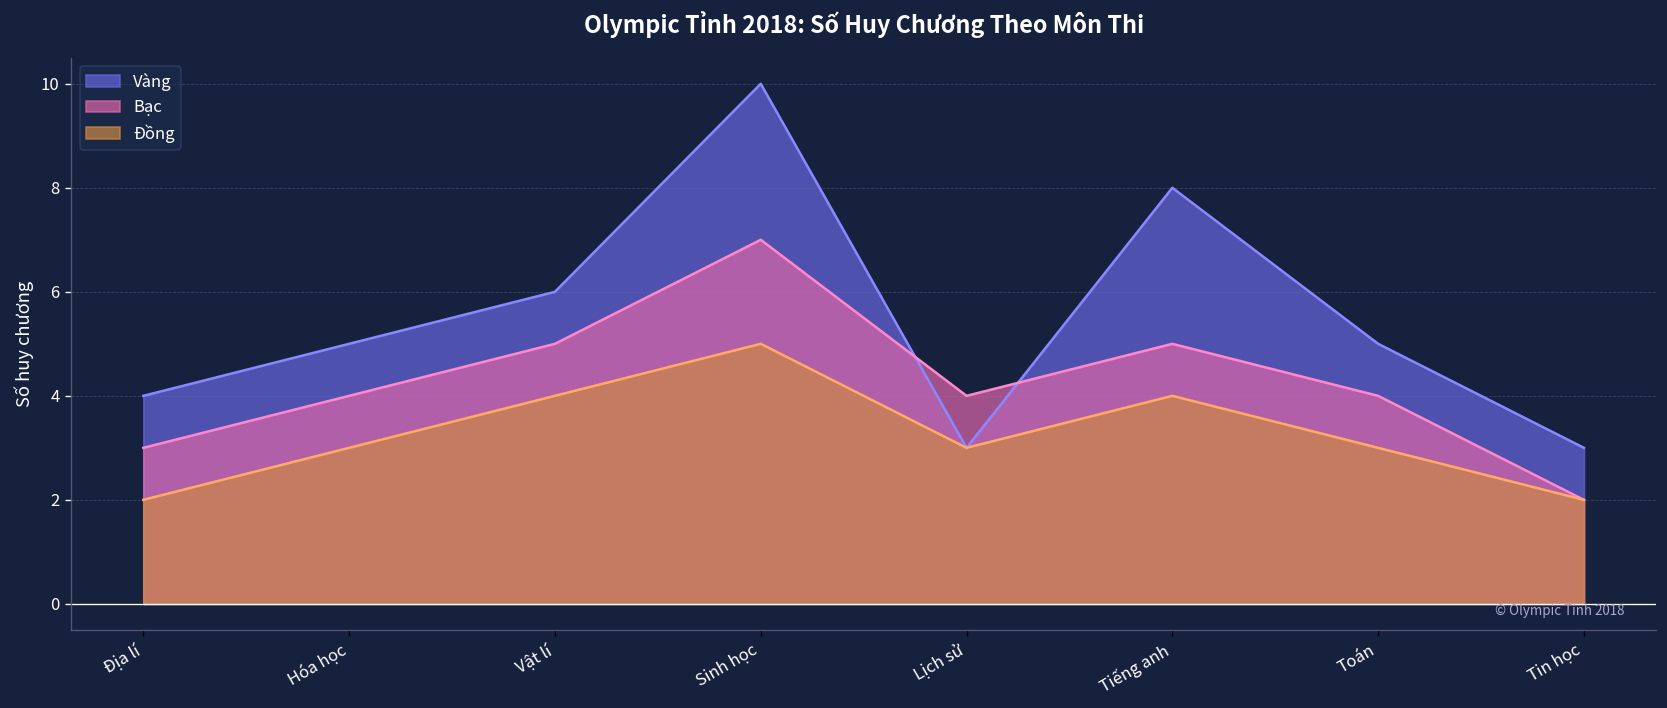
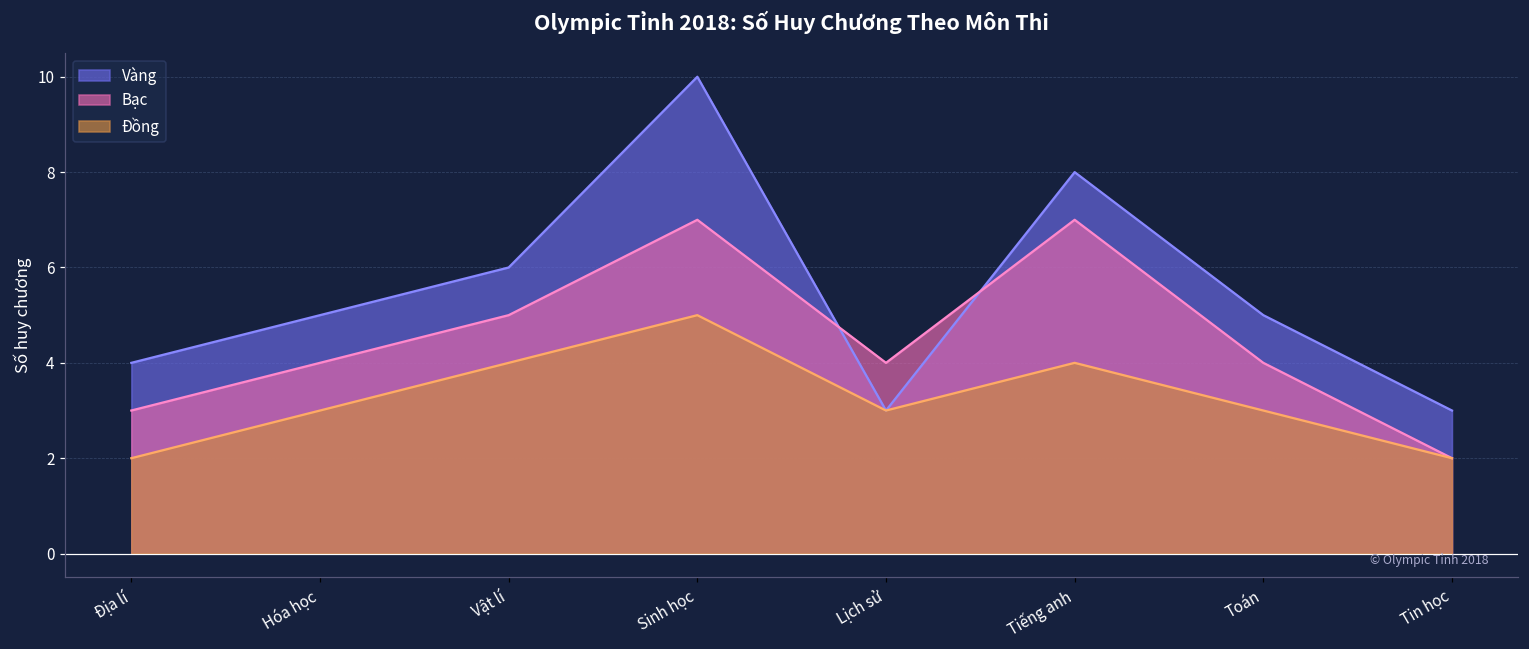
  {
    "Vàng": {
      "Địa lí": 4,
      "Hóa học": 5,
      "Vật lí": 6,
      "Sinh học": 10,
      "Tiếng anh": 8,
      "Toán": 5,
      "Tin học": 3
    },
    "Bạc": {
      "Địa lí": 3,
      "Hóa học": 4,
      "Vật lí": 5,
      "Sinh học": 7,
      "Lịch sử": 4,
-     "Tiếng anh": 5,
+     "Tiếng anh": 7,
      "Toán": 4
    },
    "Đồng": {
      "Địa lí": 2,
      "Hóa học": 3,
      "Vật lí": 4,
      "Sinh học": 5,
      "Tiếng anh": 4,
      "Toán": 3
    }
  }
